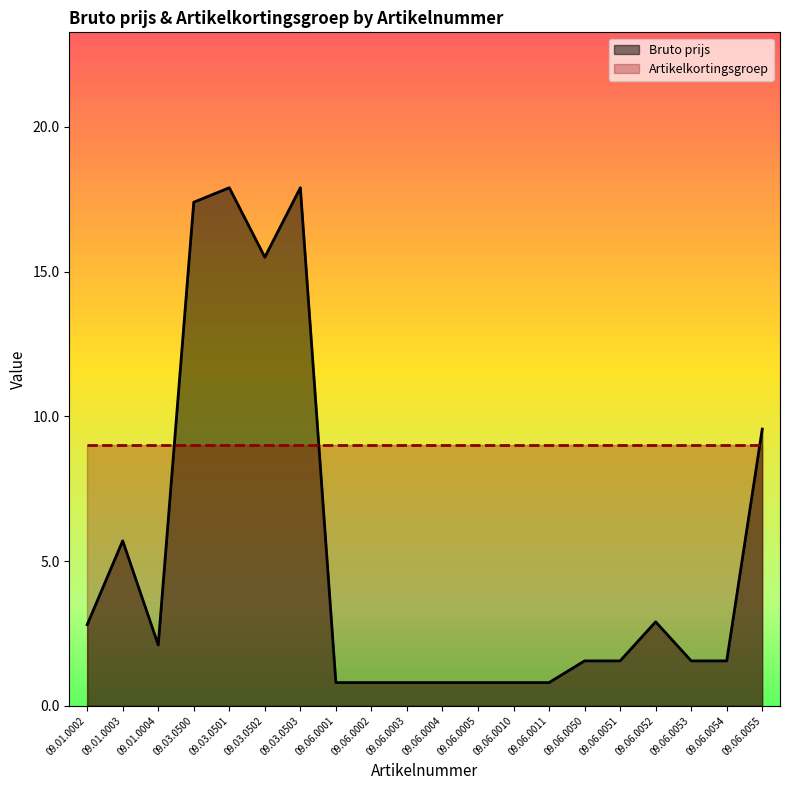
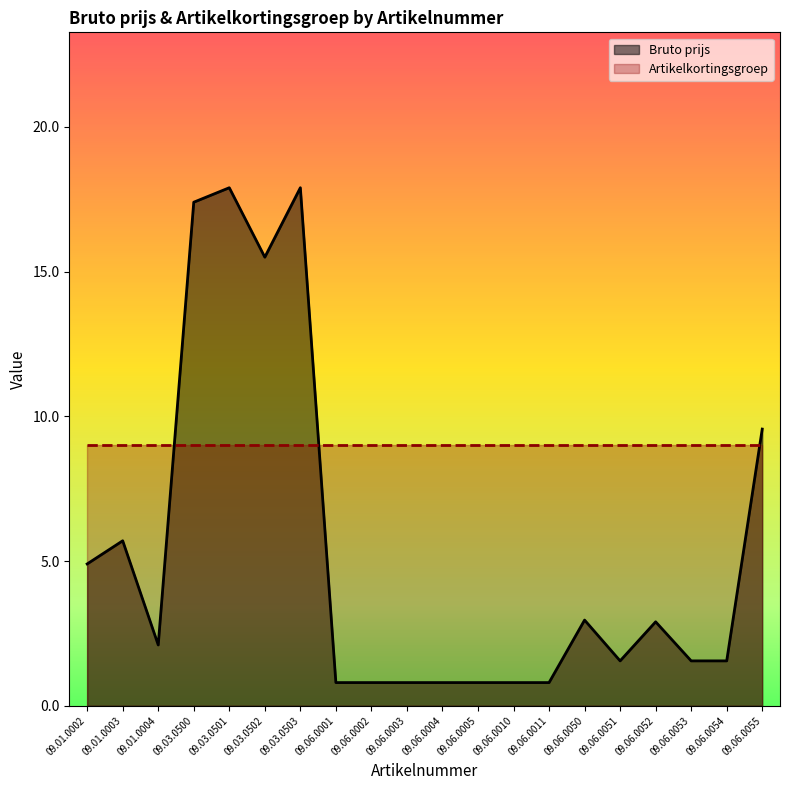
  {
    "Bruto prijs": {
-     "09.01.0002": 2.8,
+     "09.01.0002": 4.9,
      "09.01.0003": 5.7,
      "09.01.0004": 2.1,
      "09.03.0500": 17.4,
      "09.03.0501": 17.9,
      "09.03.0502": 15.5,
      "09.03.0503": 17.9,
      "09.06.0001": 0.8,
      "09.06.0002": 0.8,
      "09.06.0003": 0.8,
      "09.06.0004": 0.8,
      "09.06.0005": 0.8,
      "09.06.0010": 0.8,
      "09.06.0011": 0.8,
-     "09.06.0050": 1.6,
+     "09.06.0050": 3.0,
      "09.06.0051": 1.6,
      "09.06.0052": 2.9,
      "09.06.0053": 1.6,
      "09.06.0054": 1.6,
      "09.06.0055": 9.6
    },
    "Artikelkortingsgroep": {
      "09.01.0002": 9.0,
      "09.01.0003": 9.0,
      "09.01.0004": 9.0,
      "09.03.0500": 9.0,
      "09.03.0501": 9.0,
      "09.03.0502": 9.0,
      "09.03.0503": 9.0,
      "09.06.0001": 9.0,
      "09.06.0002": 9.0,
      "09.06.0003": 9.0,
      "09.06.0004": 9.0,
      "09.06.0005": 9.0,
      "09.06.0010": 9.0,
      "09.06.0011": 9.0,
      "09.06.0050": 9.0,
      "09.06.0051": 9.0,
      "09.06.0052": 9.0,
      "09.06.0053": 9.0,
      "09.06.0054": 9.0,
      "09.06.0055": 9.0
    }
  }
